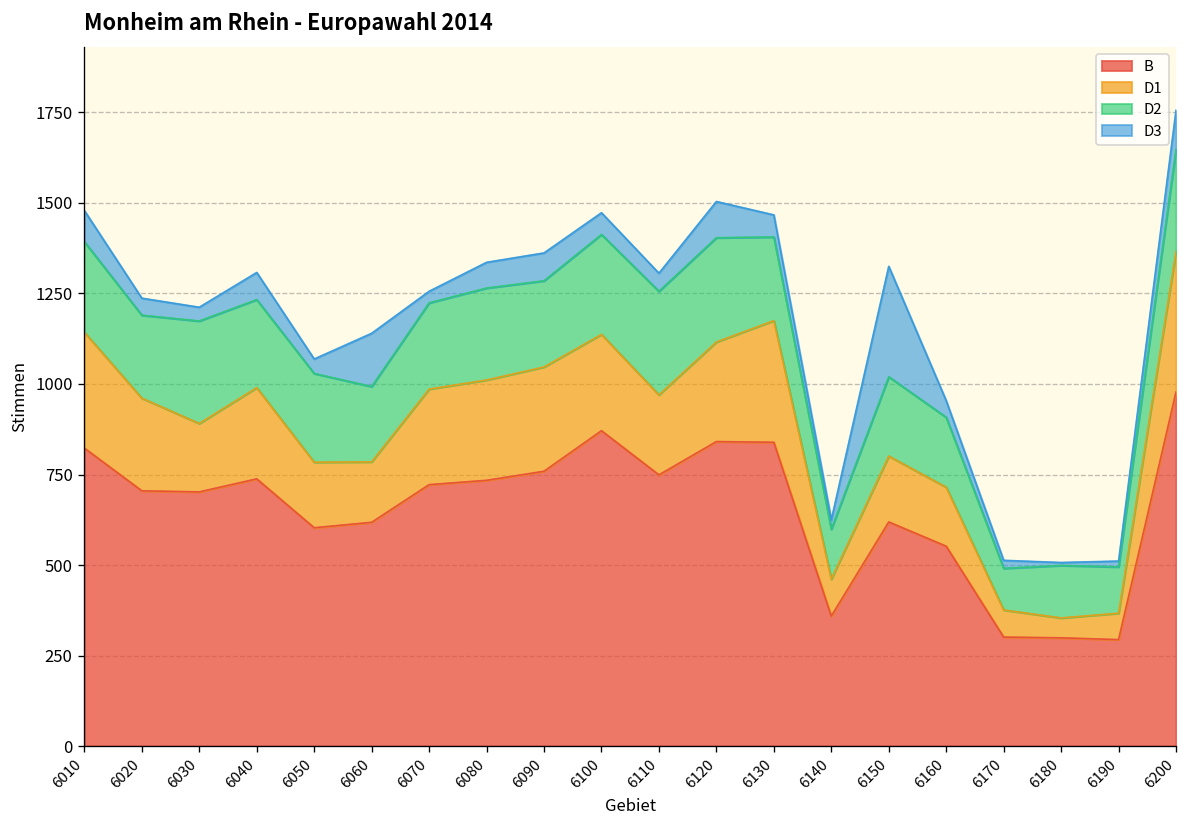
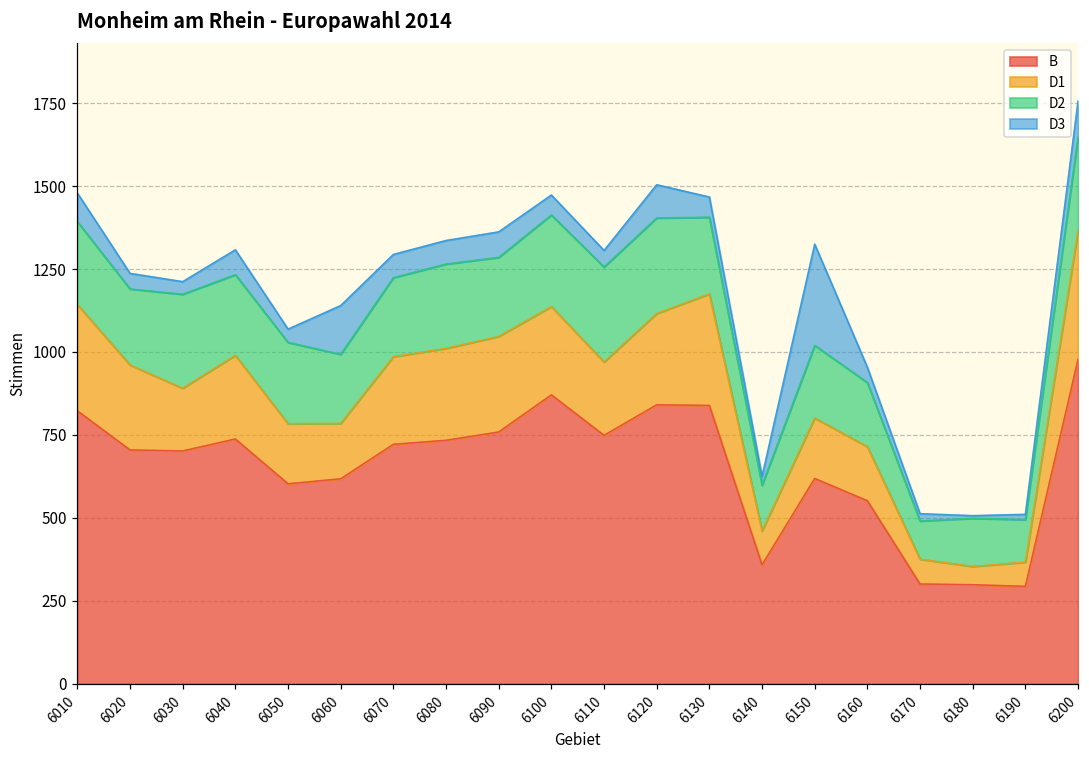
  {
    "B": {
      "6010": 820,
      "6020": 710,
      "6030": 700,
      "6040": 740,
      "6050": 600,
      "6060": 620,
      "6070": 720,
      "6080": 730,
      "6090": 760,
      "6100": 870,
      "6110": 750,
      "6120": 840,
      "6130": 840,
      "6140": 360,
      "6150": 620,
      "6160": 550,
      "6170": 300,
      "6180": 300,
      "6190": 290,
      "6200": 980
    },
    "D1": {
      "6010": 320,
      "6020": 260,
      "6030": 190,
      "6040": 250,
      "6050": 180,
      "6060": 170,
      "6070": 260,
      "6080": 280,
      "6090": 290,
      "6100": 270,
      "6110": 220,
      "6120": 280,
      "6130": 340,
      "6140": 100,
      "6150": 180,
      "6160": 160,
      "6170": 80,
      "6180": 60,
      "6190": 70,
      "6200": 390
    },
    "D2": {
      "6010": 250,
      "6020": 230,
      "6030": 280,
      "6040": 240,
      "6050": 250,
      "6060": 210,
      "6070": 240,
      "6080": 250,
      "6090": 240,
      "6100": 280,
      "6110": 290,
      "6120": 290,
      "6130": 230,
      "6140": 140,
      "6150": 220,
      "6160": 190,
      "6170": 120,
      "6190": 130,
      "6200": 280
    },
    "D3": {
      "6010": 90,
      "6020": 50,
      "6030": 40,
      "6040": 80,
      "6050": 40,
      "6060": 150,
-     "6070": 30,
+     "6070": 70,
      "6080": 70,
      "6090": 80,
      "6100": 60,
      "6110": 50,
      "6120": 100,
      "6130": 60,
      "6140": 30,
      "6150": 310,
      "6160": 50,
      "6170": 20,
      "6190": 20,
      "6200": 110
    }
  }
